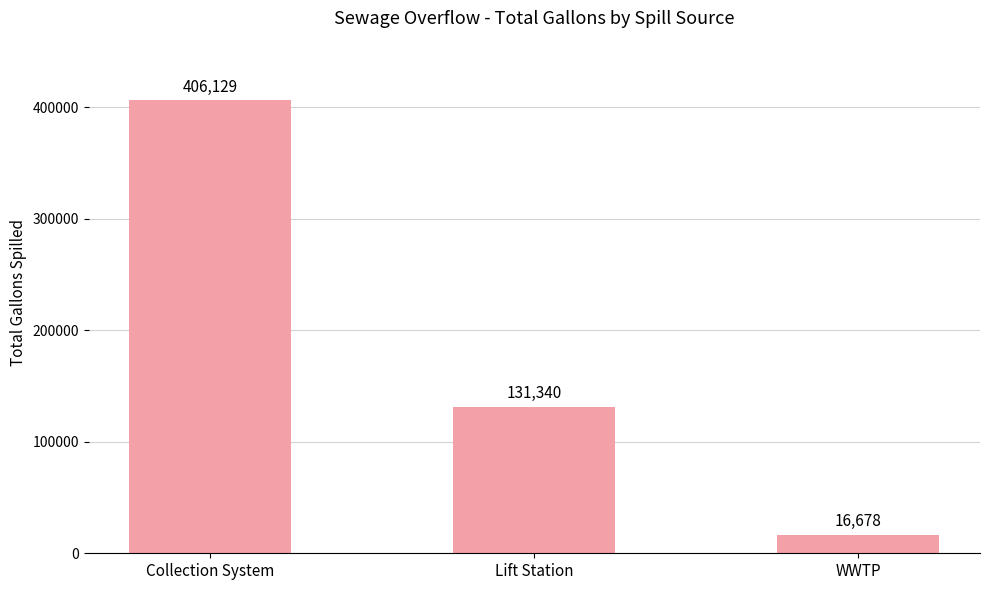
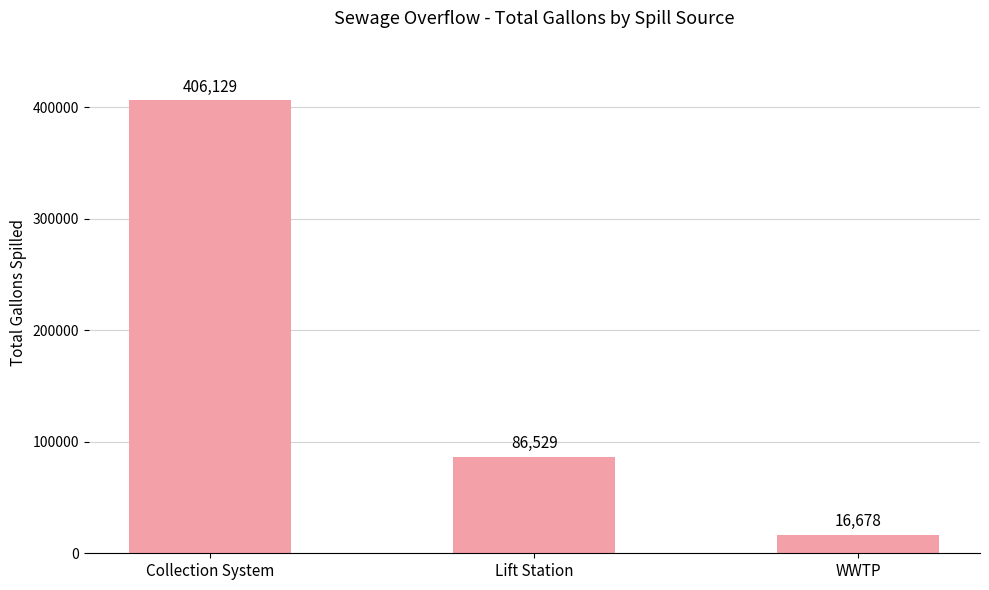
  {
    "Collection System": "406,129",
-   "Lift Station": "131,340",
+   "Lift Station": "86,529",
    "WWTP": "16,678"
  }
